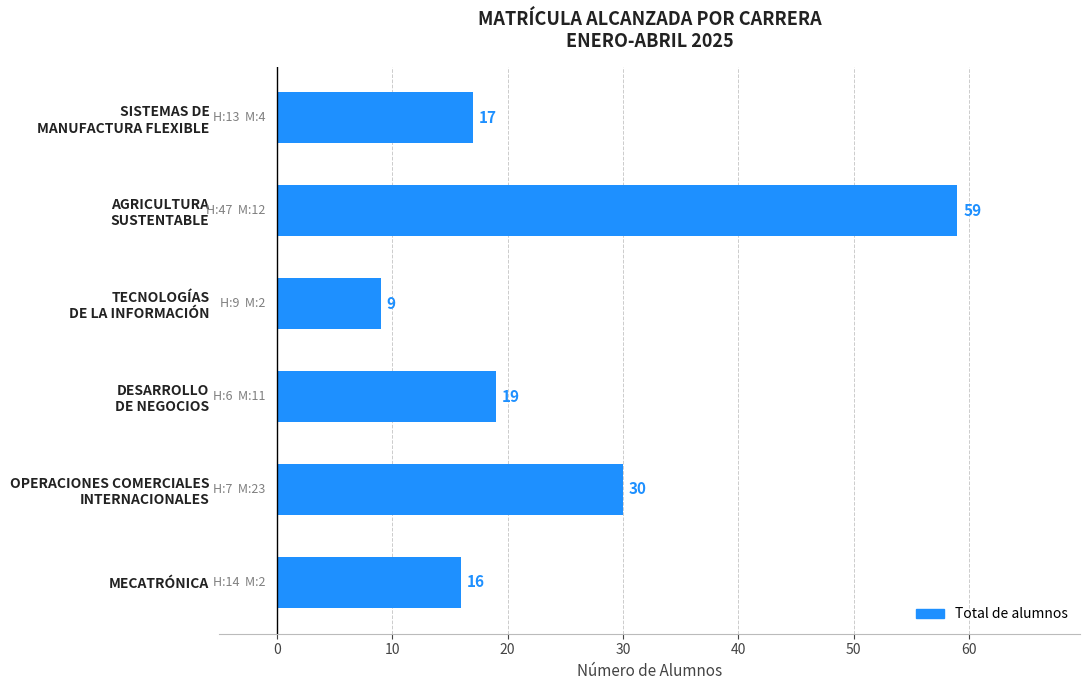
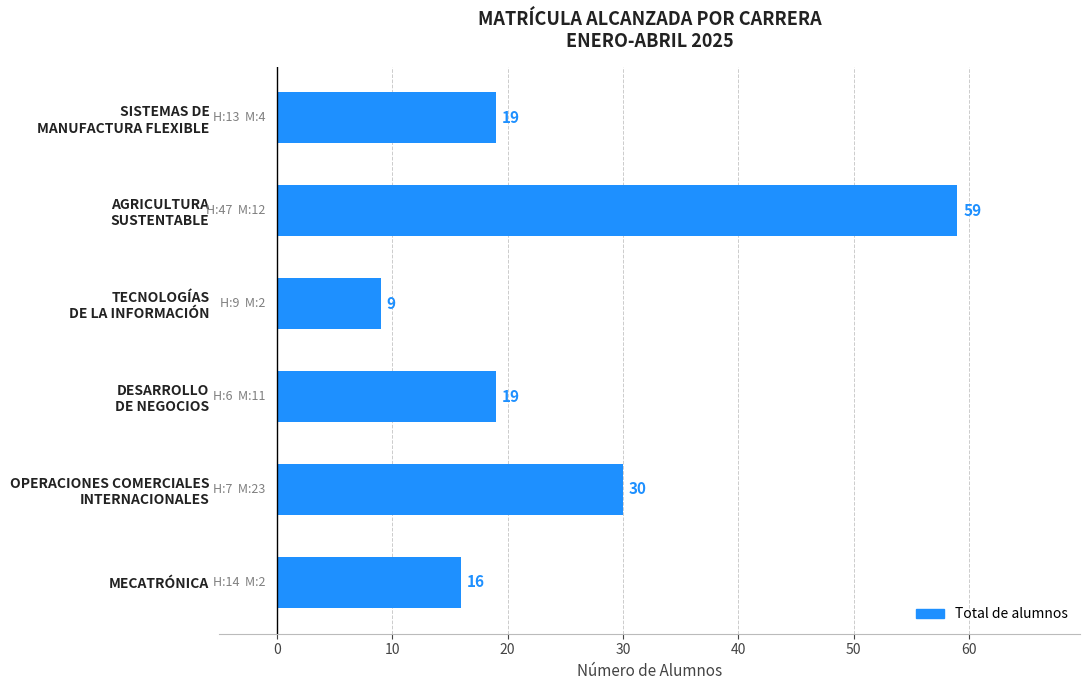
  {
-   "SISTEMAS DE MANUFACTURA FLEXIBLE": 17,
+   "SISTEMAS DE MANUFACTURA FLEXIBLE": 19,
    "AGRICULTURA SUSTENTABLE": 59,
    "TECNOLOGÍAS DE LA INFORMACIÓN": 9,
    "DESARROLLO DE NEGOCIOS": 19,
    "OPERACIONES COMERCIALES INTERNACIONALES": 30,
    "MECATRÓNICA": 16
  }
